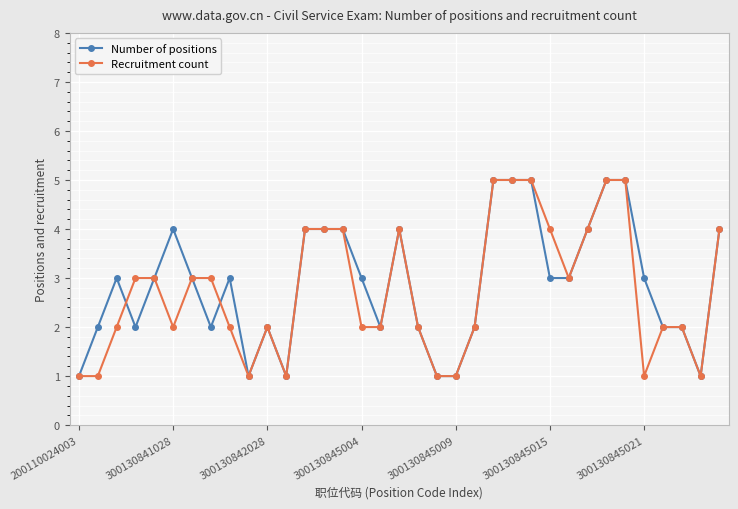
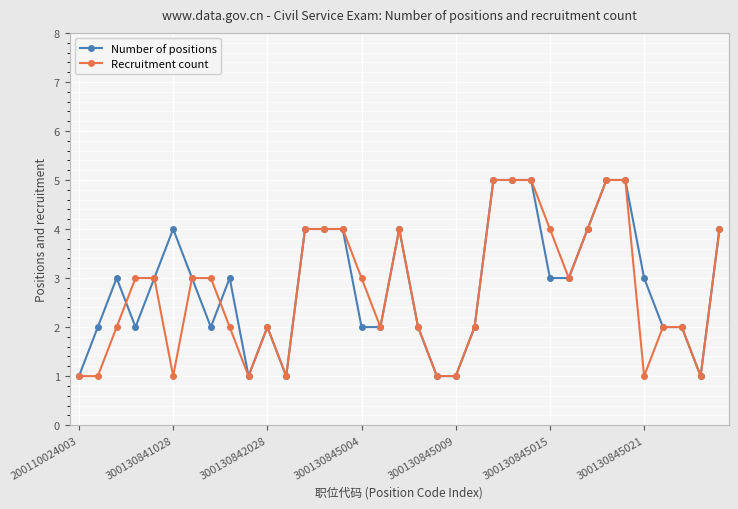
  {
    "Number of positions": {
      "300130841028": 4,
-     "300130845004": 3,
+     "300130845004": 2,
      "300130845015": 3,
      "300130845021": 3
    },
    "Recruitment count": {
-     "300130841028": 2,
-     "300130845004": 2,
+     "300130841028": 1,
+     "300130845004": 3,
      "300130845015": 4,
      "300130845021": 1
    }
  }
